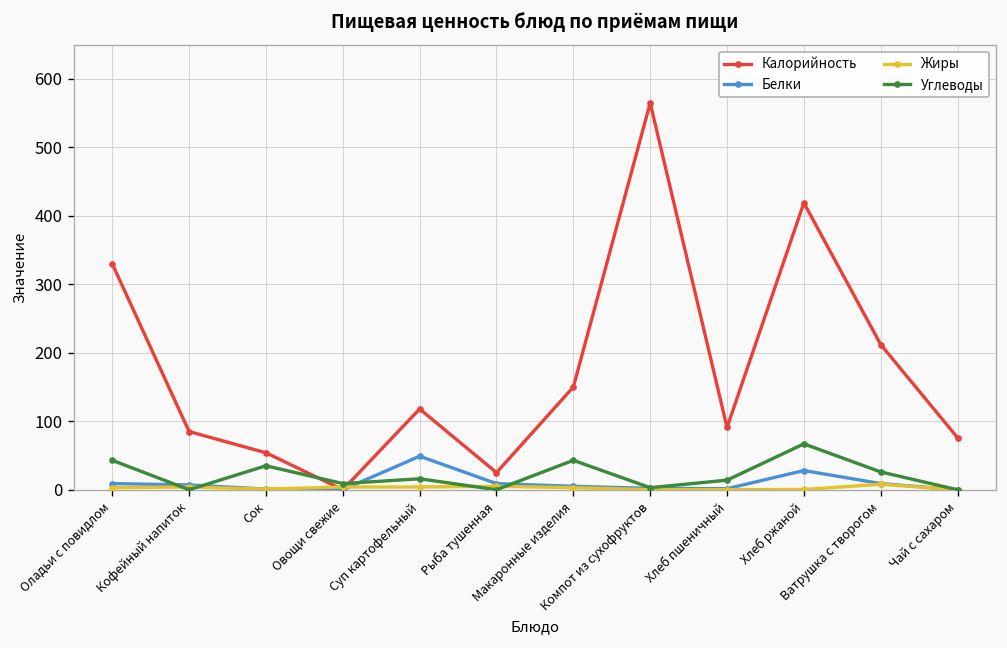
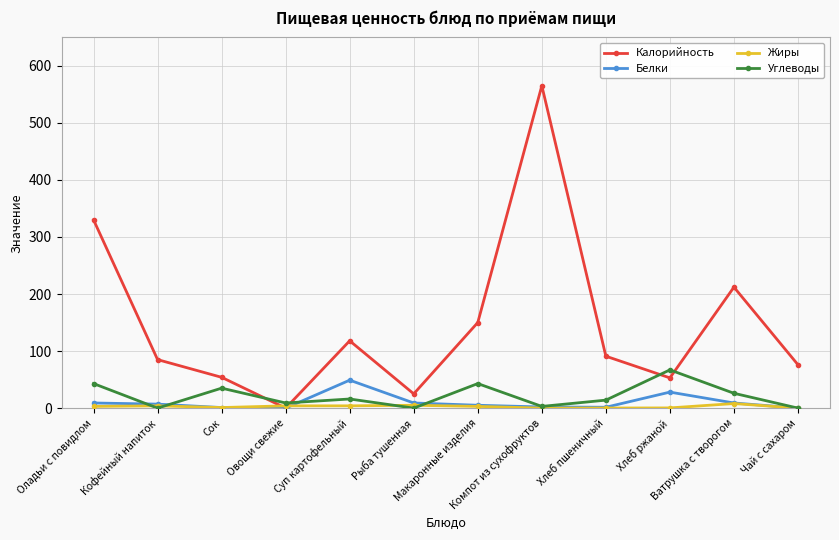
  {
    "Калорийность": {
      "Оладьи с повидлом": 330,
      "Кофейный напиток": 90,
      "Сок": 50,
      "Суп картофельный": 120,
      "Рыба тушенная": 30,
      "Макаронные изделия": 150,
      "Компот из сухофруктов": 570,
      "Хлеб пшеничный": 90,
-     "Хлеб ржаной": 420,
+     "Хлеб ржаной": 50,
      "Ватрушка с творогом": 210,
      "Чай с сахаром": 80
    },
    "Белки": {
      "Оладьи с повидлом": 10,
      "Суп картофельный": 50,
      "Хлеб ржаной": 30
    },
    "Жиры": {
      "Оладьи с повидлом": 0,
      "Суп картофельный": 0,
      "Хлеб ржаной": 0
    },
    "Углеводы": {
      "Оладьи с повидлом": 40,
      "Сок": 40,
      "Овощи свежие": 10,
      "Суп картофельный": 20,
      "Рыба тушенная": 0,
      "Макаронные изделия": 40,
      "Хлеб пшеничный": 10,
      "Хлеб ржаной": 70,
      "Ватрушка с творогом": 30
    }
  }
